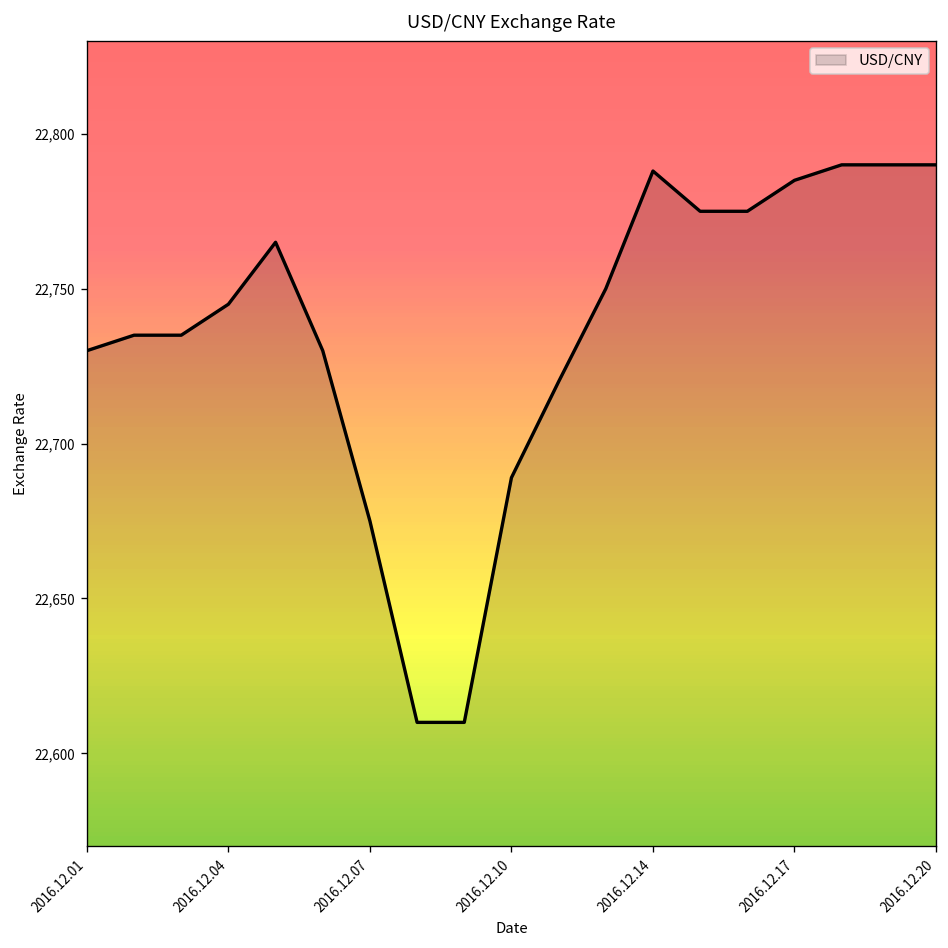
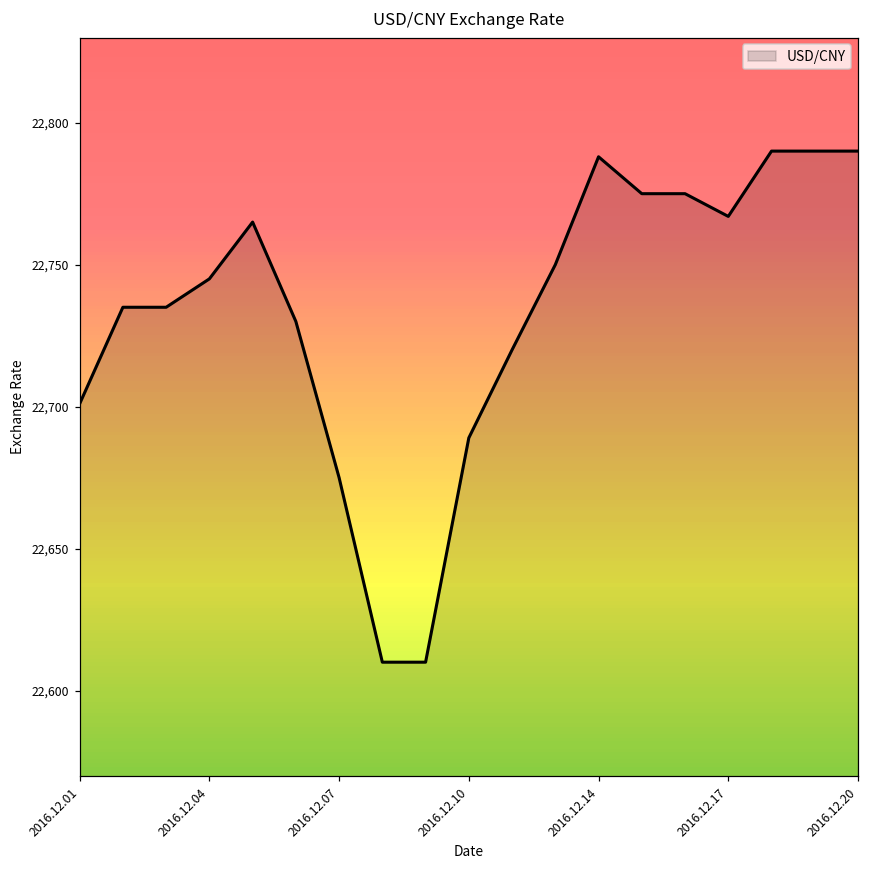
  {
-   "2016.12.01": "22,730",
+   "2016.12.01": "22,701",
    "2016.12.04": "22,745",
    "2016.12.07": "22,675",
    "2016.12.10": "22,689",
    "2016.12.14": "22,788",
-   "2016.12.17": "22,785",
+   "2016.12.17": "22,767",
    "2016.12.20": "22,790"
  }
